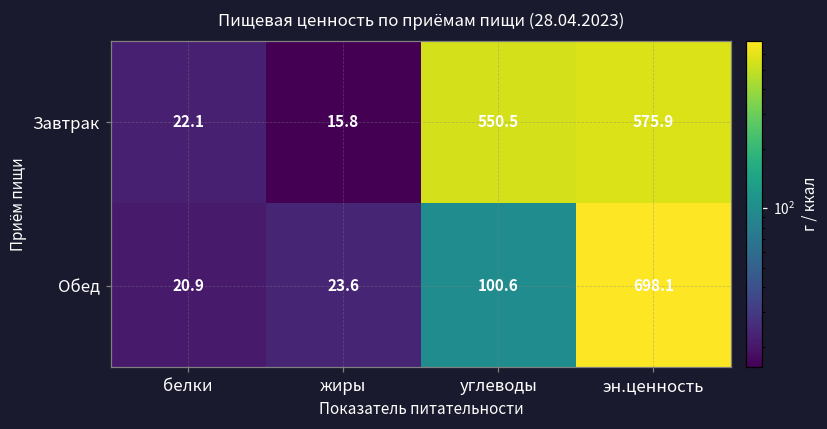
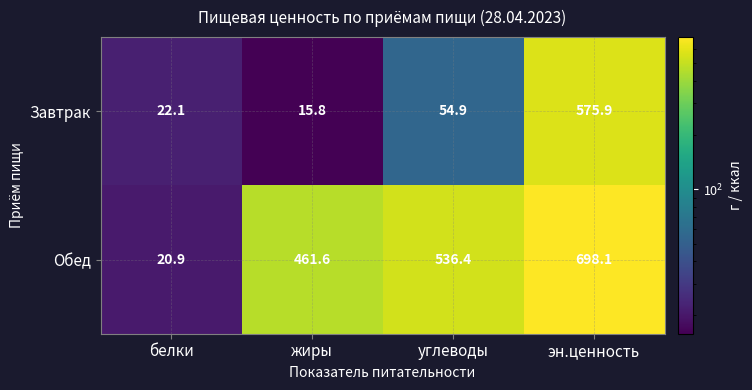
  {
    "Завтрак": {
      "белки": 22.1,
      "жиры": 15.8,
-     "углеводы": 550.5,
+     "углеводы": 54.9,
      "эн.ценность": 575.9
    },
    "Обед": {
      "белки": 20.9,
-     "жиры": 23.6,
-     "углеводы": 100.6,
+     "жиры": 461.6,
+     "углеводы": 536.4,
      "эн.ценность": 698.1
    }
  }
